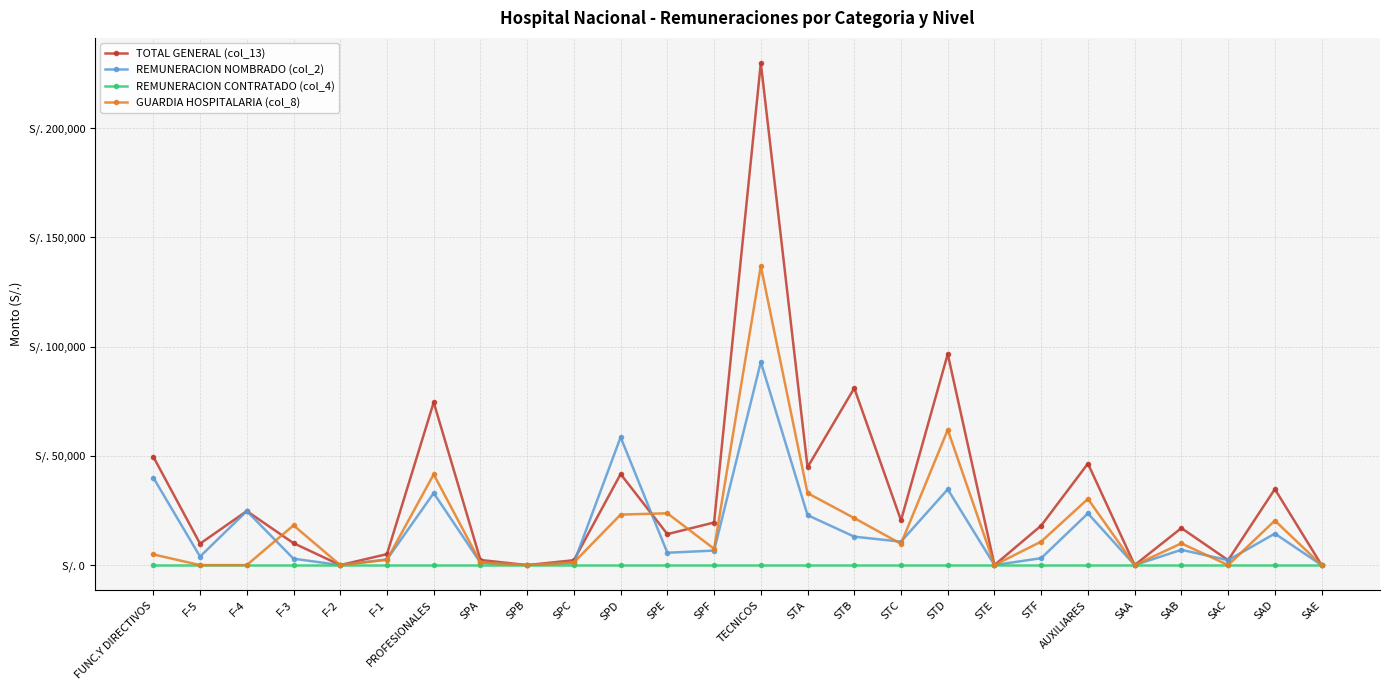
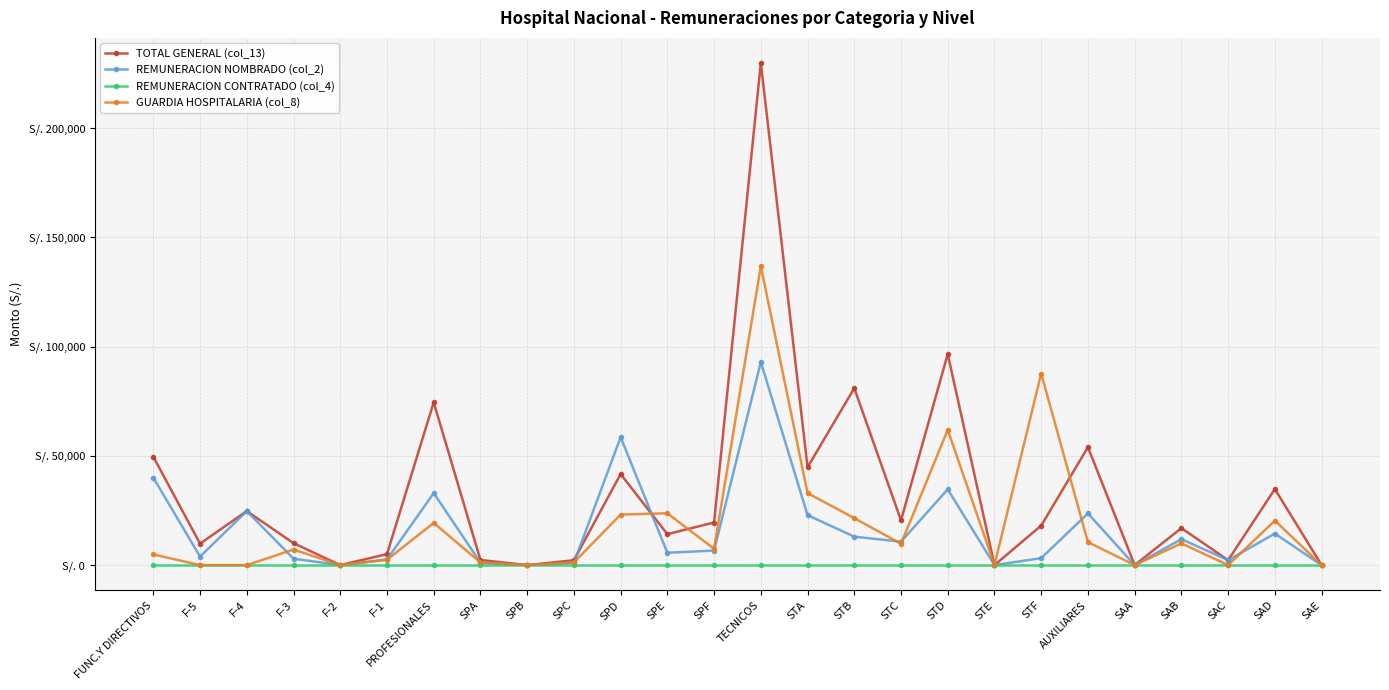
  {
    "TOTAL GENERAL (col_13)": {
      "FUNC.Y DIRECTIVOS": "S/. 50,000",
      "F-5": "S/. 10,000",
      "F-3": "S/. 10,000",
      "F-1": "S/. 5,000",
      "PROFESIONALES": "S/. 75,000",
      "SPD": "S/. 42,000",
      "SPE": "S/. 14,000",
      "SPF": "S/. 19,000",
      "TECNICOS": "S/. 230,000",
      "STA": "S/. 45,000",
      "STB": "S/. 81,000",
      "STC": "S/. 20,000",
      "STD": "S/. 97,000",
      "STF": "S/. 18,000",
-     "AUXILIARES": "S/. 46,000",
+     "AUXILIARES": "S/. 54,000",
      "SAB": "S/. 17,000",
      "SAD": "S/. 35,000"
    },
    "REMUNERACION NOMBRADO (col_2)": {
      "FUNC.Y DIRECTIVOS": "S/. 40,000",
      "F-5": "S/. 4,000",
      "F-3": "S/. 3,000",
      "PROFESIONALES": "S/. 33,000",
      "SPD": "S/. 59,000",
      "SPE": "S/. 6,000",
      "TECNICOS": "S/. 93,000",
      "STA": "S/. 23,000",
      "STB": "S/. 13,000",
      "STD": "S/. 35,000",
      "STF": "S/. 3,000",
      "AUXILIARES": "S/. 24,000",
-     "SAB": "S/. 7,000",
+     "SAB": "S/. 12,000",
      "SAD": "S/. 14,000"
    },
    "REMUNERACION CONTRATADO (col_4)": {
      "FUNC.Y DIRECTIVOS": "S/. 0",
      "F-3": "S/. 0",
      "F-1": "S/. 0",
      "PROFESIONALES": "S/. 0",
      "SPD": "S/. 0",
      "SPE": "S/. 0",
      "SPF": "S/. 0",
      "TECNICOS": "S/. 0",
      "STA": "S/. 0",
      "STB": "S/. 0",
      "STC": "S/. 0",
      "STD": "S/. 0",
      "STF": "S/. 0",
      "AUXILIARES": "S/. 0",
      "SAB": "S/. 0",
      "SAD": "S/. 0"
    },
    "GUARDIA HOSPITALARIA (col_8)": {
      "FUNC.Y DIRECTIVOS": "S/. 5,000",
-     "F-3": "S/. 18,000",
-     "PROFESIONALES": "S/. 42,000",
+     "F-3": "S/. 7,000",
+     "PROFESIONALES": "S/. 19,000",
      "SPD": "S/. 23,000",
      "SPE": "S/. 24,000",
      "TECNICOS": "S/. 137,000",
      "STA": "S/. 33,000",
      "STB": "S/. 22,000",
      "STD": "S/. 62,000",
-     "STF": "S/. 11,000",
-     "AUXILIARES": "S/. 30,000",
+     "STF": "S/. 88,000",
+     "AUXILIARES": "S/. 11,000",
      "SAB": "S/. 10,000",
      "SAD": "S/. 20,000"
    }
  }
